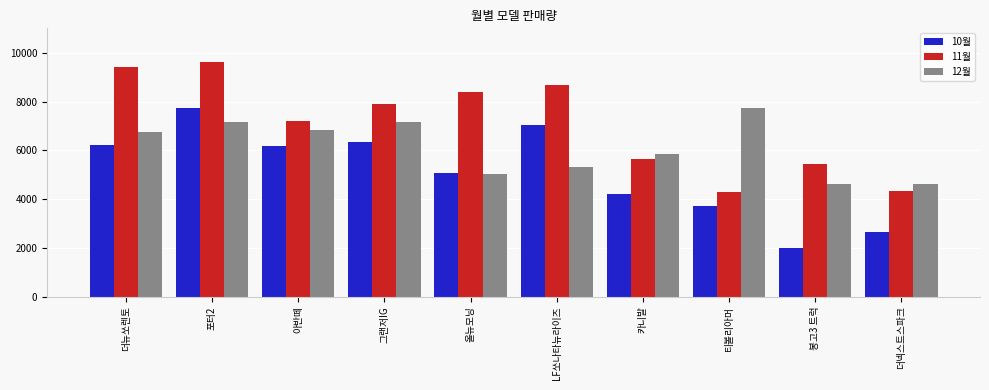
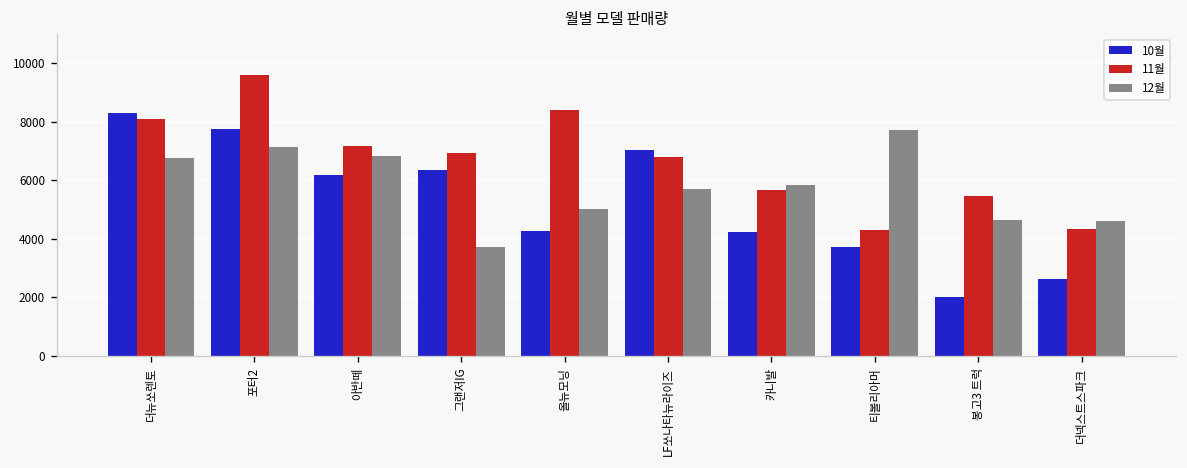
  {
    "10월": {
-     "더뉴쏘렌토": 6200,
+     "더뉴쏘렌토": 8300,
      "포터2": 7700,
      "아반떼": 6200,
      "그랜저IG": 6300,
-     "올뉴모닝": 5100,
+     "올뉴모닝": 4300,
      "LF쏘나타뉴라이즈": 7000,
      "카니발": 4200,
      "티볼리아머": 3700,
      "봉고3 트럭": 2000,
      "더넥스트스파크": 2600
    },
    "11월": {
-     "더뉴쏘렌토": 9400,
+     "더뉴쏘렌토": 8100,
      "포터2": 9600,
      "아반떼": 7200,
-     "그랜저IG": 7900,
+     "그랜저IG": 6900,
      "올뉴모닝": 8400,
-     "LF쏘나타뉴라이즈": 8700,
+     "LF쏘나타뉴라이즈": 6800,
      "카니발": 5700,
      "티볼리아머": 4300,
      "봉고3 트럭": 5500,
      "더넥스트스파크": 4300
    },
    "12월": {
      "더뉴쏘렌토": 6800,
      "포터2": 7200,
      "아반떼": 6800,
-     "그랜저IG": 7200,
+     "그랜저IG": 3700,
      "올뉴모닝": 5000,
-     "LF쏘나타뉴라이즈": 5300,
+     "LF쏘나타뉴라이즈": 5700,
      "카니발": 5900,
      "티볼리아머": 7700,
      "봉고3 트럭": 4600,
      "더넥스트스파크": 4600
    }
  }
